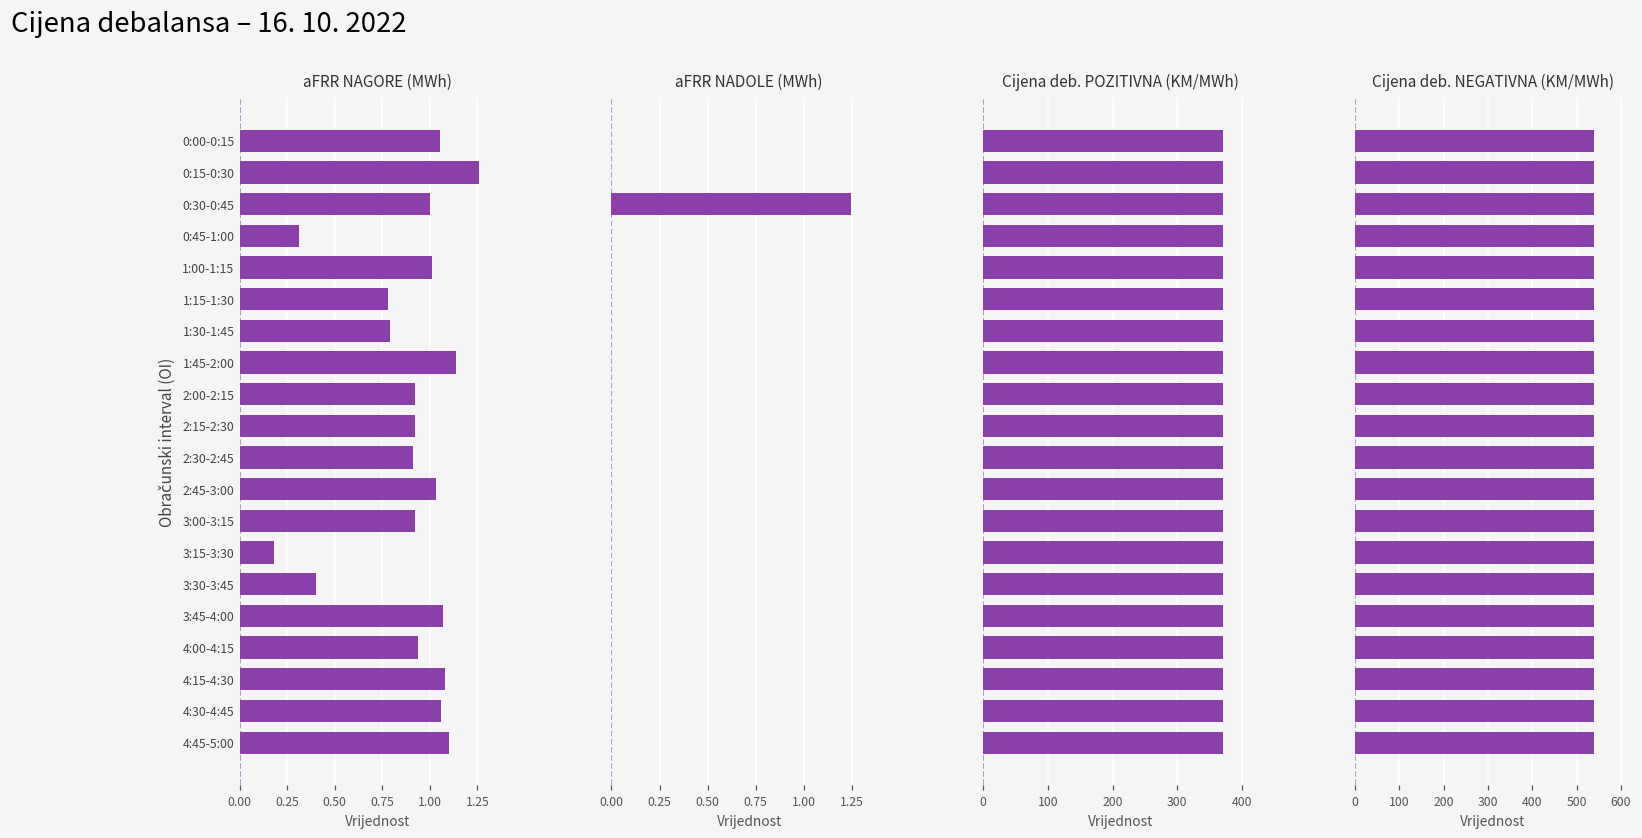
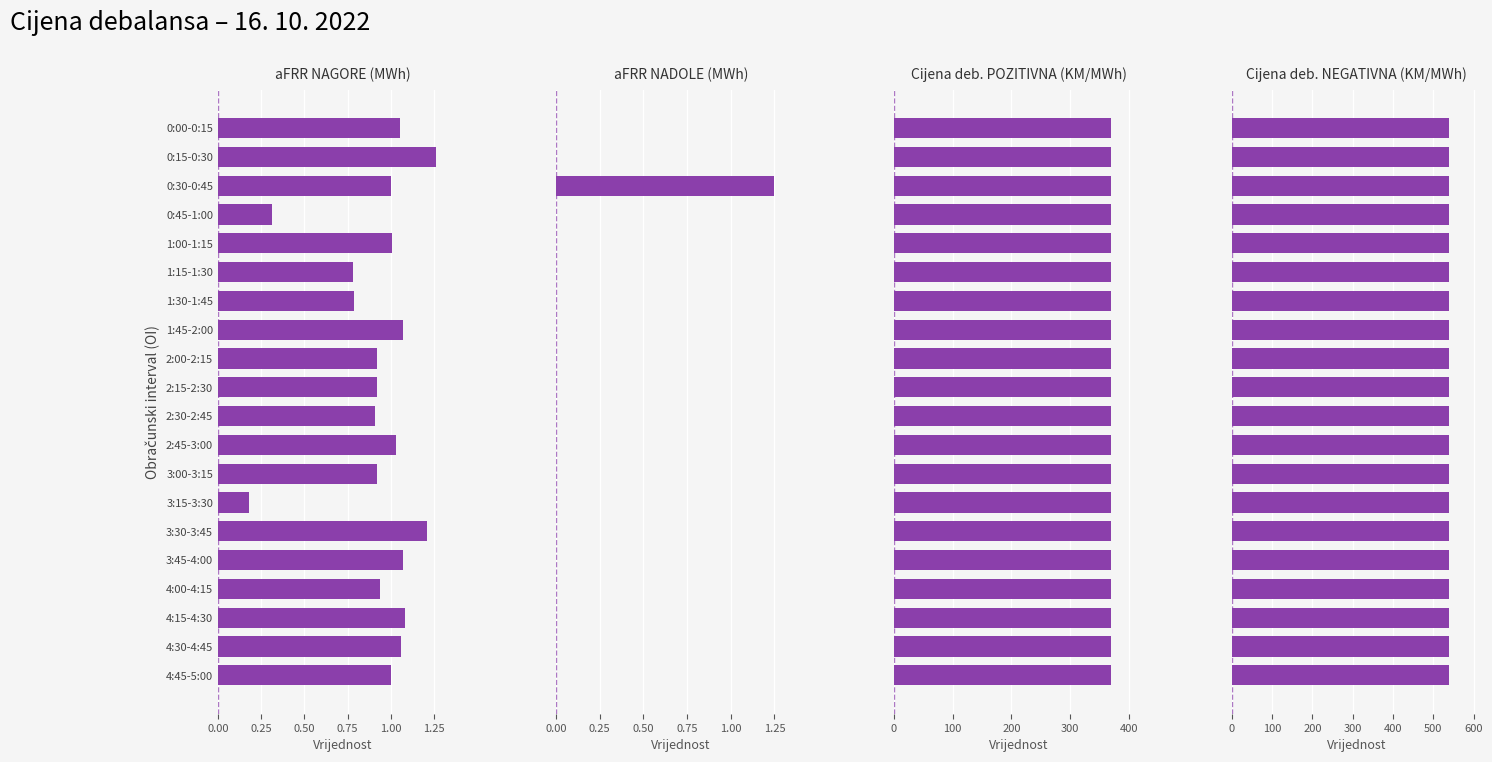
  {
    "aFRR NAGORE (MWh)": {
      "0:00-0:15": 1.06,
      "0:15-0:30": 1.26,
      "0:30-0:45": 1.00,
      "0:45-1:00": 0.31,
      "1:00-1:15": 1.01,
      "1:15-1:30": 0.78,
      "1:30-1:45": 0.79,
-     "1:45-2:00": 1.14,
+     "1:45-2:00": 1.07,
      "2:00-2:15": 0.92,
      "2:15-2:30": 0.92,
      "2:30-2:45": 0.91,
      "2:45-3:00": 1.03,
      "3:00-3:15": 0.92,
      "3:15-3:30": 0.18,
-     "3:30-3:45": 0.40,
+     "3:30-3:45": 1.21,
      "3:45-4:00": 1.07,
      "4:00-4:15": 0.94,
      "4:15-4:30": 1.08,
      "4:30-4:45": 1.06,
-     "4:45-5:00": 1.1
+     "4:45-5:00": 1.0
    }
  }
